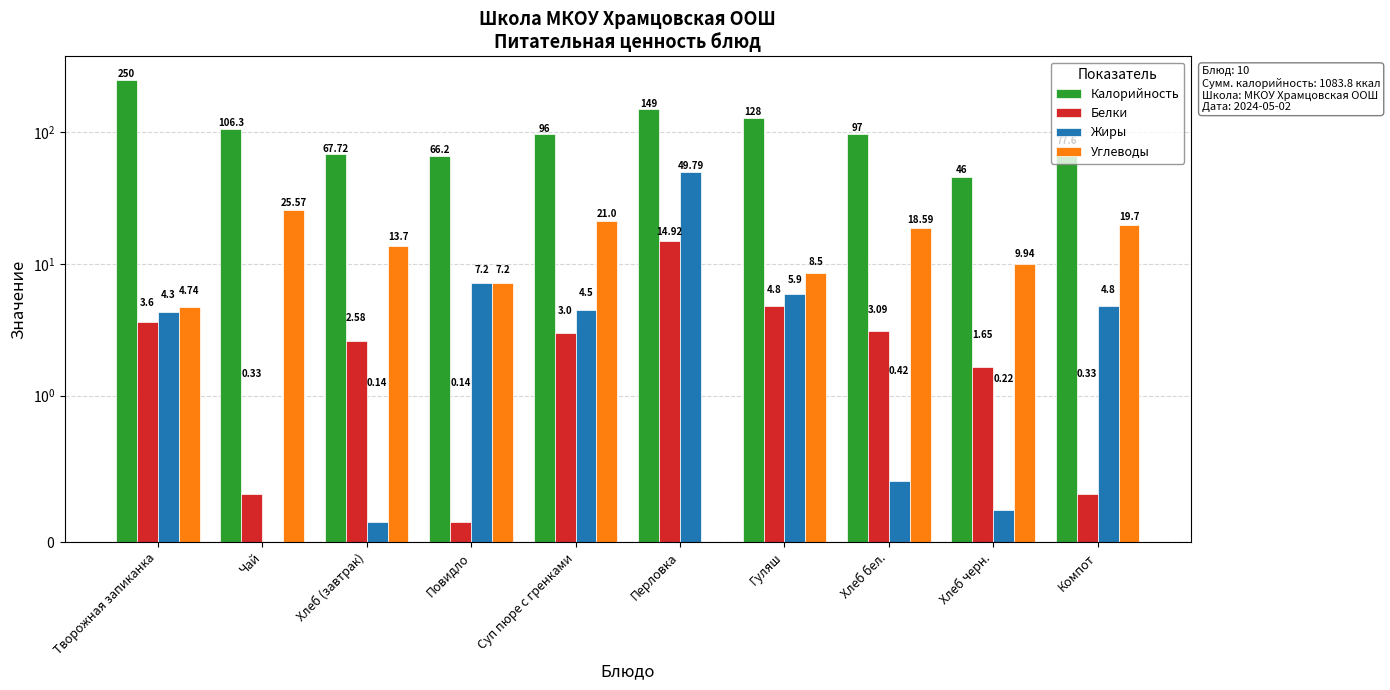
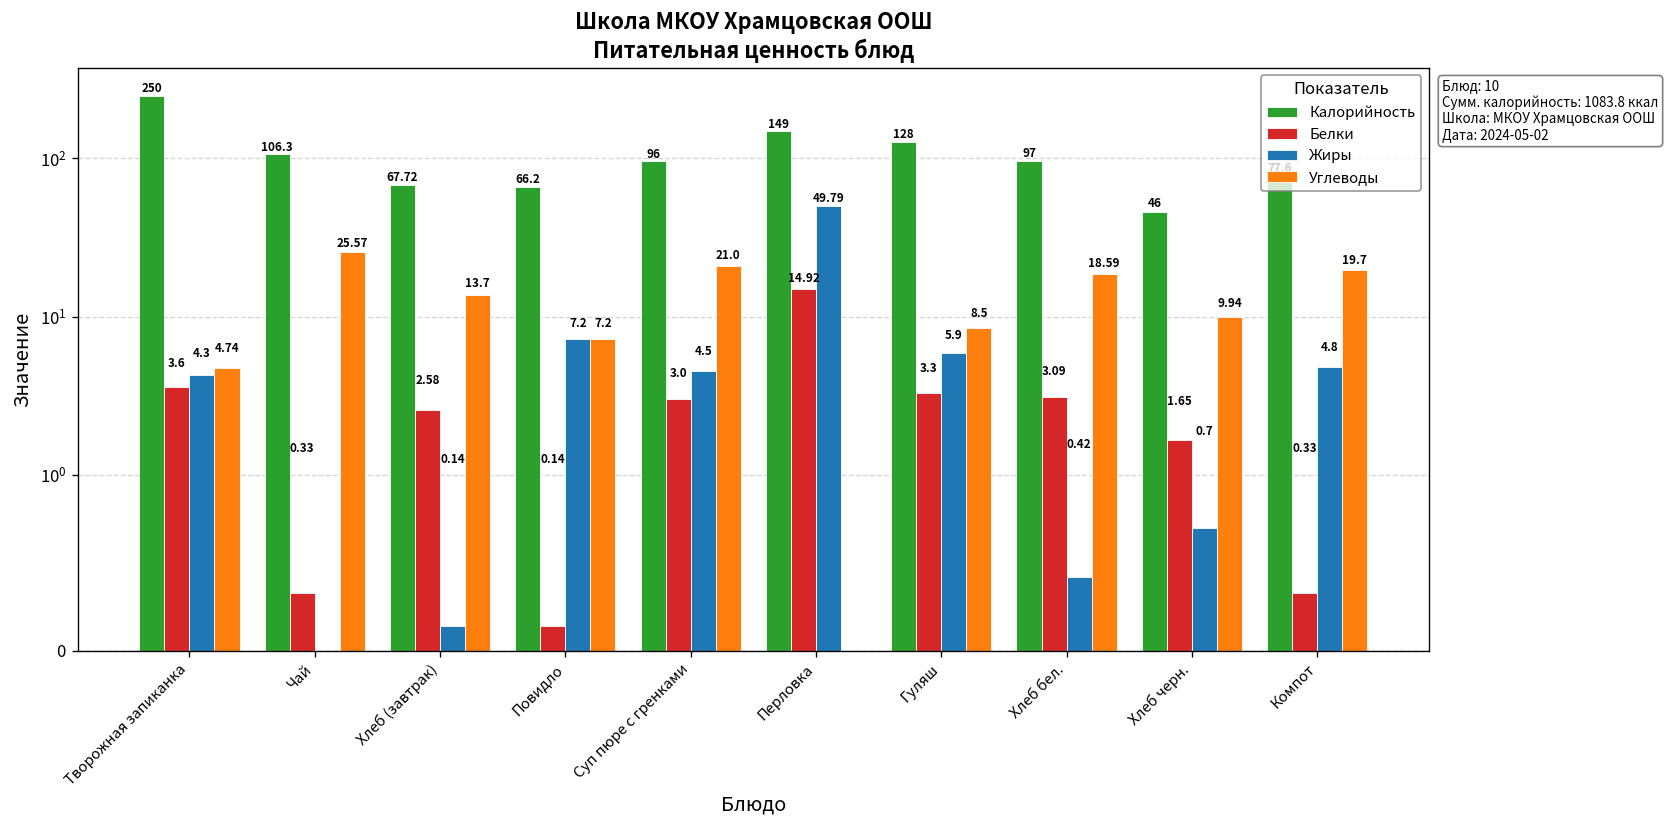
  {
    "Калорийность": {
      "Творожная запиканка": 250,
      "Чай": 106.3,
      "Хлеб (завтрак)": 67.72,
      "Повидло": 66.2,
      "Суп пюре с гренками": 96,
      "Перловка": 149,
      "Гуляш": 128,
      "Хлеб бел.": 97,
      "Хлеб черн.": 46
    },
    "Белки": {
      "Творожная запиканка": 3.6,
      "Хлеб (завтрак)": 2.58,
      "Суп пюре с гренками": 3.0,
      "Перловка": 14.92,
-     "Гуляш": 4.8,
+     "Гуляш": 3.3,
      "Хлеб бел.": 3.09
    },
    "Жиры": {
      "Творожная запиканка": 4.3,
      "Повидло": 7.2,
      "Суп пюре с гренками": 4.5,
      "Перловка": 49.79,
      "Гуляш": 5.9,
-     "Хлеб черн.": 0.22,
+     "Хлеб черн.": 0.7,
      "Компот": 4.8
    },
    "Углеводы": {
      "Творожная запиканка": 4.74,
      "Чай": 25.57,
      "Хлеб (завтрак)": 13.7,
      "Повидло": 7.2,
      "Суп пюре с гренками": 21.0,
      "Гуляш": 8.5,
      "Хлеб бел.": 18.59,
      "Хлеб черн.": 9.94,
      "Компот": 19.7
    }
  }
